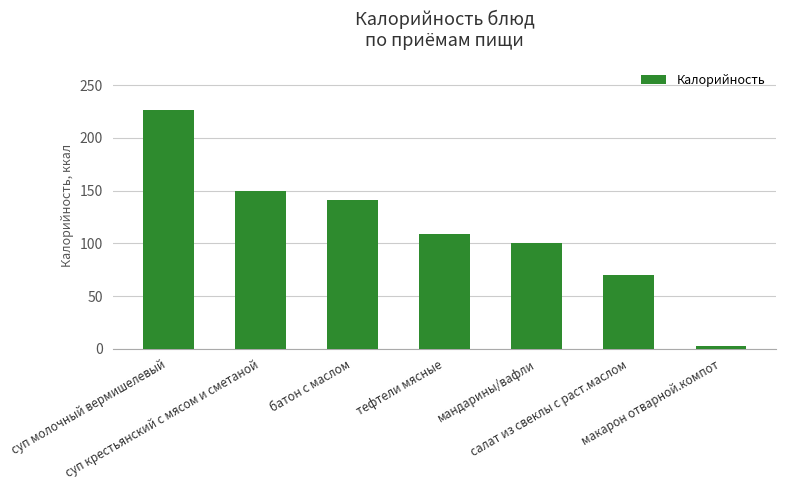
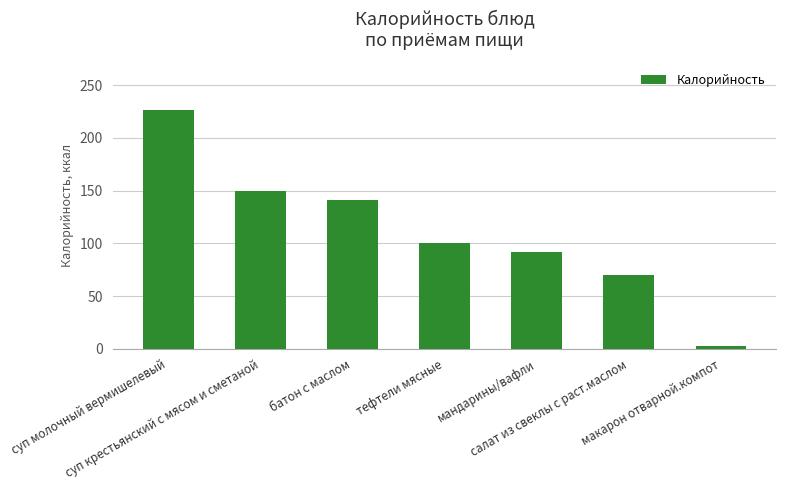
  {
    "суп молочный вермишелевый": 226,
    "суп крестьянский с мясом и сметаной": 149,
    "батон с маслом": 141,
-   "тефтели мясные": 109,
-   "мандарины/вафли": 100,
+   "тефтели мясные": 100,
+   "мандарины/вафли": 92,
    "салат из свеклы с раст.маслом": 70,
    "макарон отварной.компот": 3
  }
